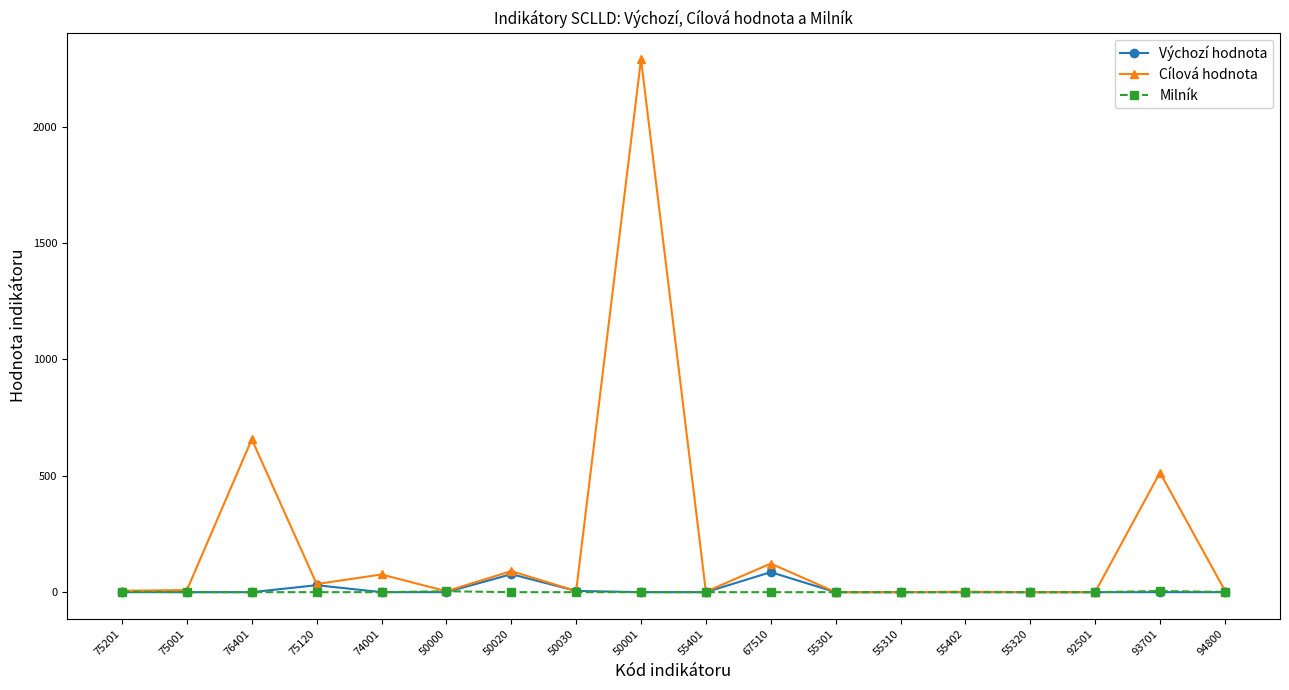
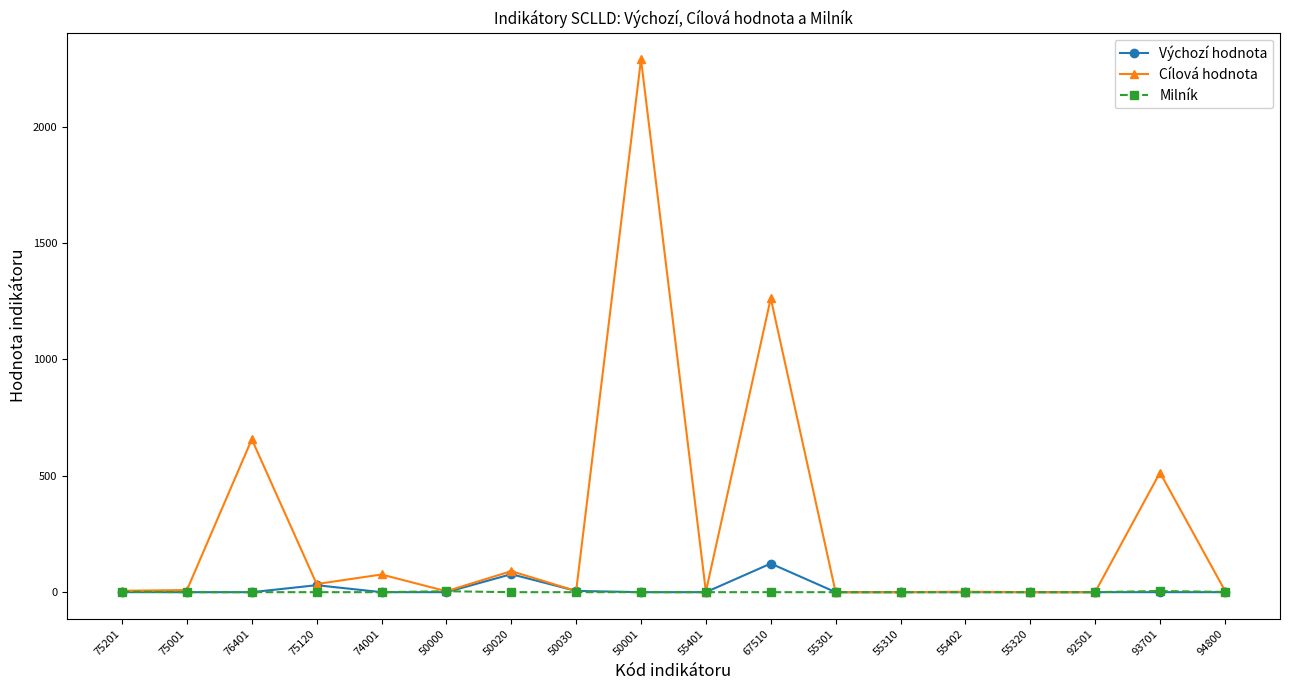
  {
    "Výchozí hodnota": {
      "50020": 80,
-     "67510": 90
+     "67510": 120
    },
    "Cílová hodnota": {
      "76401": 660,
      "74001": 80,
      "50020": 90,
      "50001": 2290,
-     "67510": 120,
+     "67510": 1260,
      "93701": 510
    },
    "Milník": {
      "75120": 0,
      "50020": 0,
      "67510": 0
    }
  }
